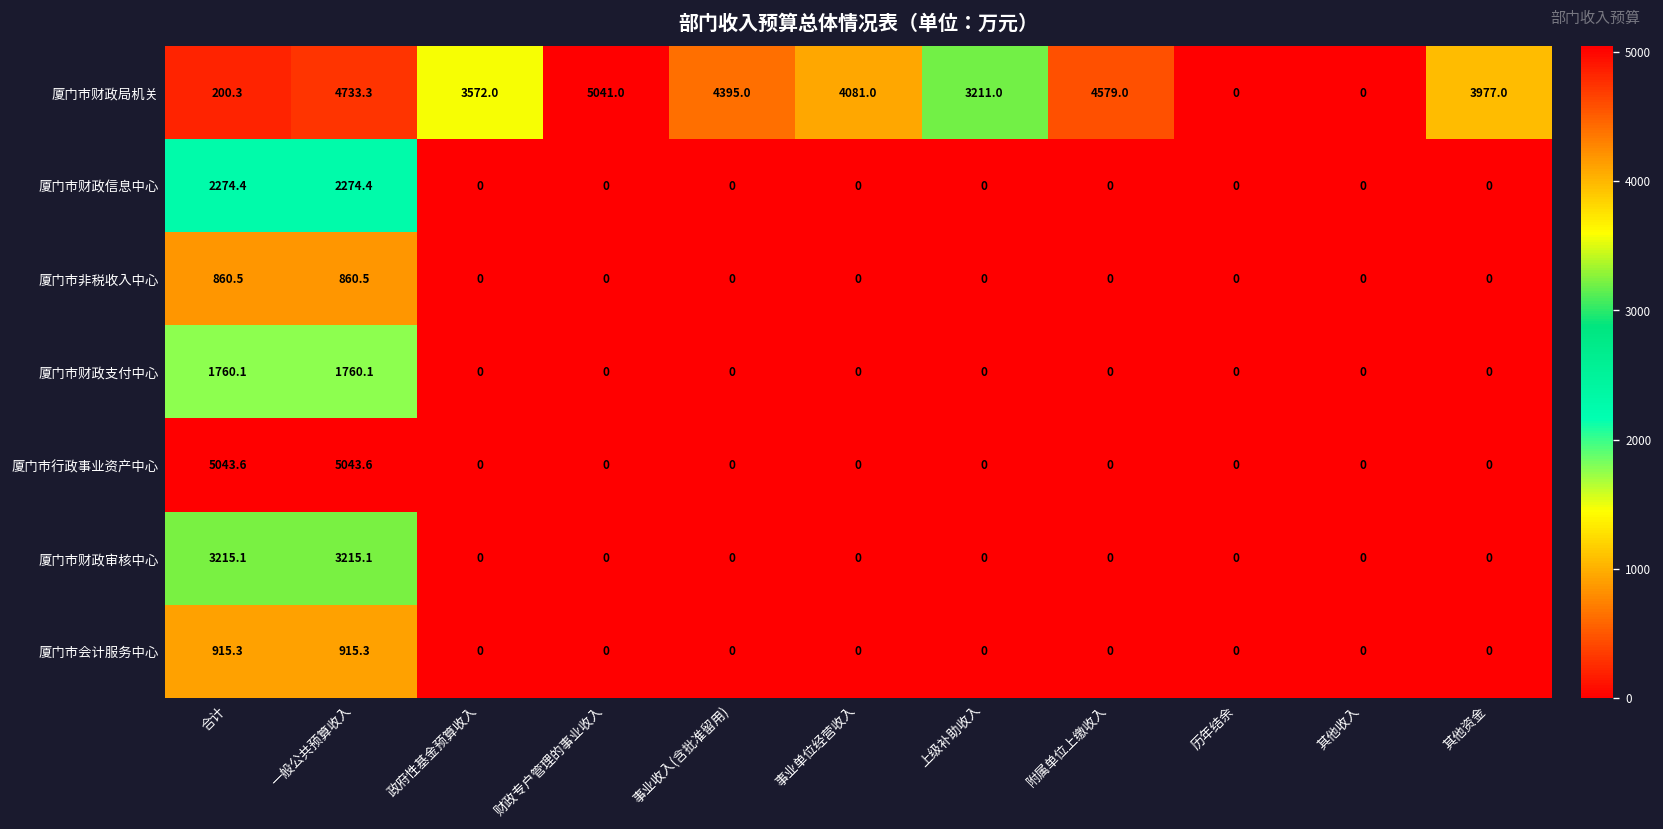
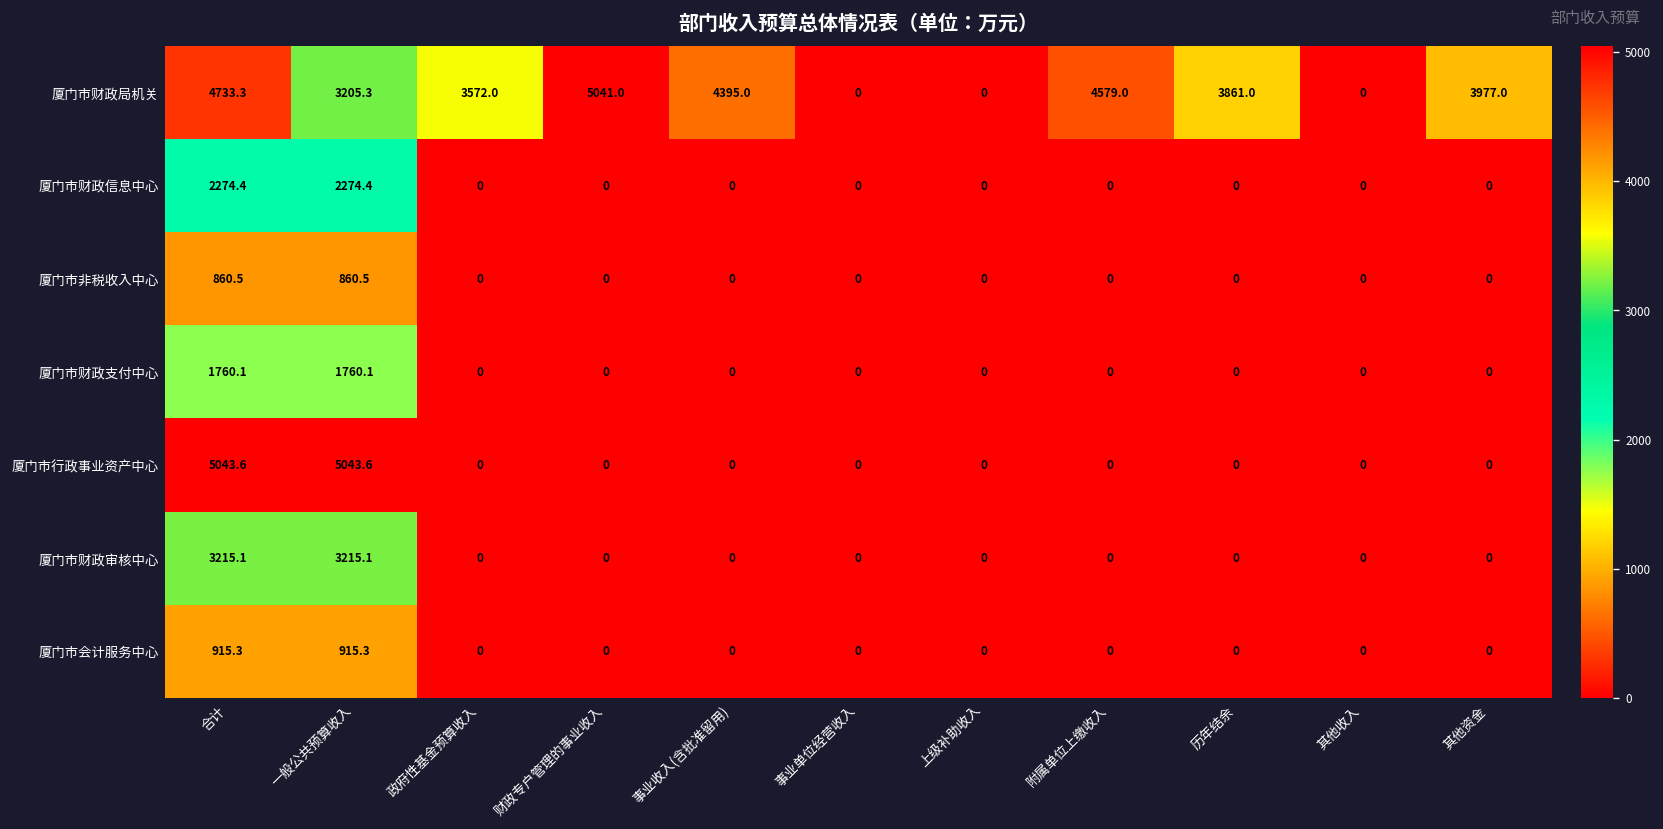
  {
    "厦门市财政局机关": {
-     "合计": 200.3,
-     "一般公共预算收入": 4733.3,
+     "合计": 4733.3,
+     "一般公共预算收入": 3205.3,
      "政府性基金预算收入": 3572.0,
      "财政专户管理的事业收入": 5041.0,
      "事业收入(含批准留用)": 4395.0,
-     "事业单位经营收入": 4081.0,
-     "上级补助收入": 3211.0,
+     "事业单位经营收入": 0,
+     "上级补助收入": 0,
      "附属单位上缴收入": 4579.0,
-     "历年结余": 0,
+     "历年结余": 3861.0,
      "其他收入": 0,
      "其他资金": 3977.0
    },
    "厦门市财政信息中心": {
      "合计": 2274.4,
      "一般公共预算收入": 2274.4,
      "政府性基金预算收入": 0,
      "财政专户管理的事业收入": 0,
      "事业收入(含批准留用)": 0,
      "事业单位经营收入": 0,
      "上级补助收入": 0,
      "附属单位上缴收入": 0,
      "历年结余": 0,
      "其他收入": 0,
      "其他资金": 0
    },
    "厦门市非税收入中心": {
      "合计": 860.5,
      "一般公共预算收入": 860.5,
      "政府性基金预算收入": 0,
      "财政专户管理的事业收入": 0,
      "事业收入(含批准留用)": 0,
      "事业单位经营收入": 0,
      "上级补助收入": 0,
      "附属单位上缴收入": 0,
      "历年结余": 0,
      "其他收入": 0,
      "其他资金": 0
    },
    "厦门市财政支付中心": {
      "合计": 1760.1,
      "一般公共预算收入": 1760.1,
      "政府性基金预算收入": 0,
      "财政专户管理的事业收入": 0,
      "事业收入(含批准留用)": 0,
      "事业单位经营收入": 0,
      "上级补助收入": 0,
      "附属单位上缴收入": 0,
      "历年结余": 0,
      "其他收入": 0,
      "其他资金": 0
    },
    "厦门市行政事业资产中心": {
      "合计": 5043.6,
      "一般公共预算收入": 5043.6,
      "政府性基金预算收入": 0,
      "财政专户管理的事业收入": 0,
      "事业收入(含批准留用)": 0,
      "事业单位经营收入": 0,
      "上级补助收入": 0,
      "附属单位上缴收入": 0,
      "历年结余": 0,
      "其他收入": 0,
      "其他资金": 0
    },
    "厦门市财政审核中心": {
      "合计": 3215.1,
      "一般公共预算收入": 3215.1,
      "政府性基金预算收入": 0,
      "财政专户管理的事业收入": 0,
      "事业收入(含批准留用)": 0,
      "事业单位经营收入": 0,
      "上级补助收入": 0,
      "附属单位上缴收入": 0,
      "历年结余": 0,
      "其他收入": 0,
      "其他资金": 0
    },
    "厦门市会计服务中心": {
      "合计": 915.3,
      "一般公共预算收入": 915.3,
      "政府性基金预算收入": 0,
      "财政专户管理的事业收入": 0,
      "事业收入(含批准留用)": 0,
      "事业单位经营收入": 0,
      "上级补助收入": 0,
      "附属单位上缴收入": 0,
      "历年结余": 0,
      "其他收入": 0,
      "其他资金": 0
    }
  }
